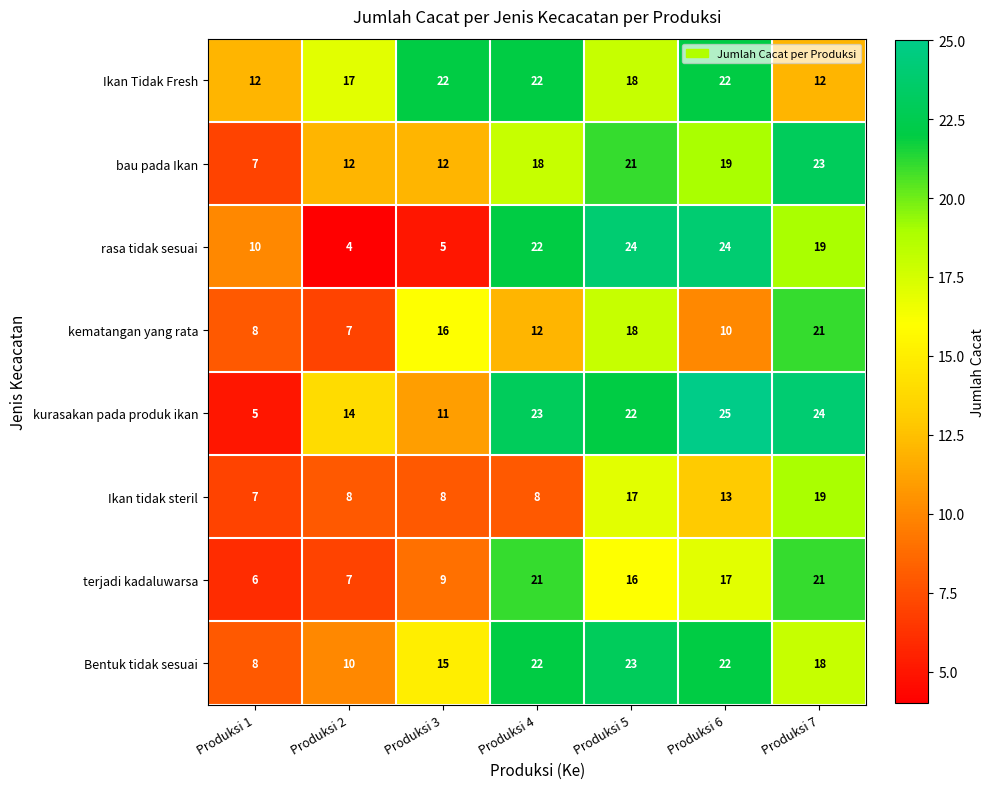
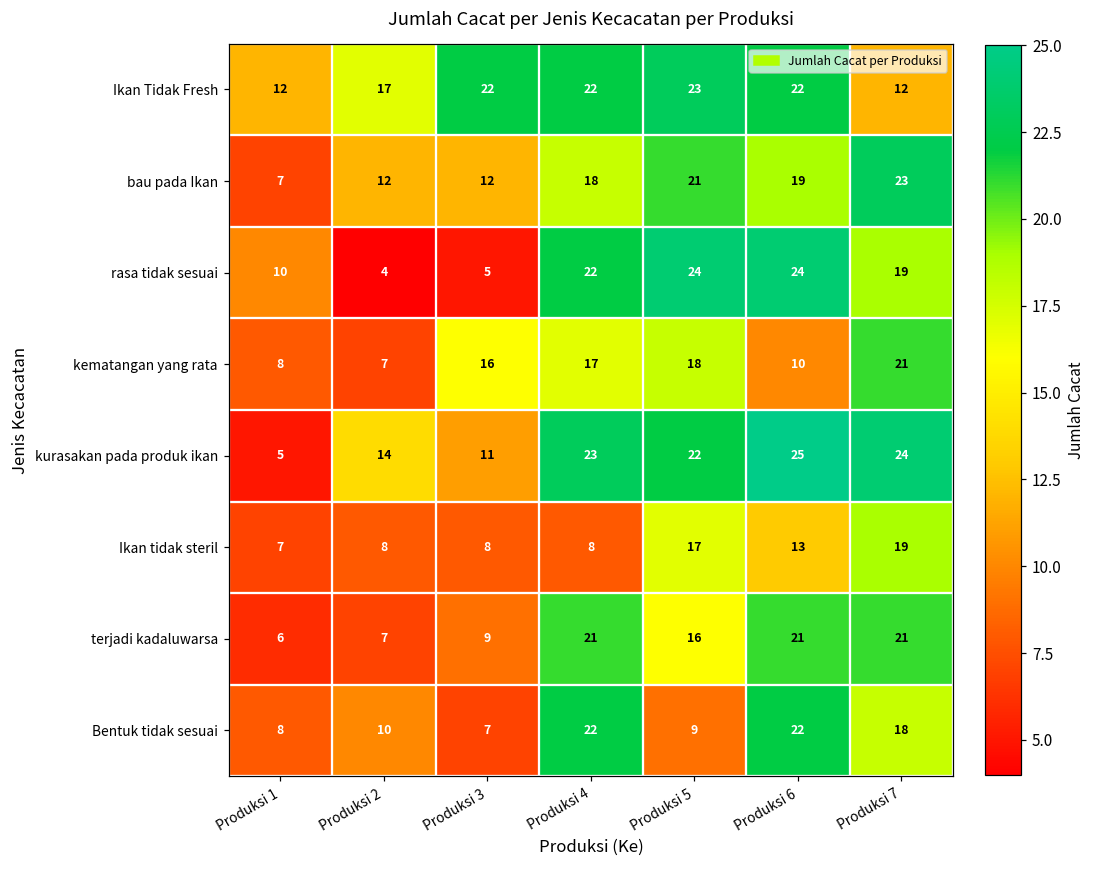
  {
    "Ikan Tidak Fresh": {
      "Produksi 1": 12,
      "Produksi 2": 17,
      "Produksi 3": 22,
      "Produksi 4": 22,
-     "Produksi 5": 18,
+     "Produksi 5": 23,
      "Produksi 6": 22,
      "Produksi 7": 12
    },
    "bau pada Ikan": {
      "Produksi 1": 7,
      "Produksi 2": 12,
      "Produksi 3": 12,
      "Produksi 4": 18,
      "Produksi 5": 21,
      "Produksi 6": 19,
      "Produksi 7": 23
    },
    "rasa tidak sesuai": {
      "Produksi 1": 10,
      "Produksi 2": 4,
      "Produksi 3": 5,
      "Produksi 4": 22,
      "Produksi 5": 24,
      "Produksi 6": 24,
      "Produksi 7": 19
    },
    "kematangan yang rata": {
      "Produksi 1": 8,
      "Produksi 2": 7,
      "Produksi 3": 16,
-     "Produksi 4": 12,
+     "Produksi 4": 17,
      "Produksi 5": 18,
      "Produksi 6": 10,
      "Produksi 7": 21
    },
    "kurasakan pada produk ikan": {
      "Produksi 1": 5,
      "Produksi 2": 14,
      "Produksi 3": 11,
      "Produksi 4": 23,
      "Produksi 5": 22,
      "Produksi 6": 25,
      "Produksi 7": 24
    },
    "Ikan tidak steril": {
      "Produksi 1": 7,
      "Produksi 2": 8,
      "Produksi 3": 8,
      "Produksi 4": 8,
      "Produksi 5": 17,
      "Produksi 6": 13,
      "Produksi 7": 19
    },
    "terjadi kadaluwarsa": {
      "Produksi 1": 6,
      "Produksi 2": 7,
      "Produksi 3": 9,
      "Produksi 4": 21,
      "Produksi 5": 16,
-     "Produksi 6": 17,
+     "Produksi 6": 21,
      "Produksi 7": 21
    },
    "Bentuk tidak sesuai": {
      "Produksi 1": 8,
      "Produksi 2": 10,
-     "Produksi 3": 15,
+     "Produksi 3": 7,
      "Produksi 4": 22,
-     "Produksi 5": 23,
+     "Produksi 5": 9,
      "Produksi 6": 22,
      "Produksi 7": 18
    }
  }
